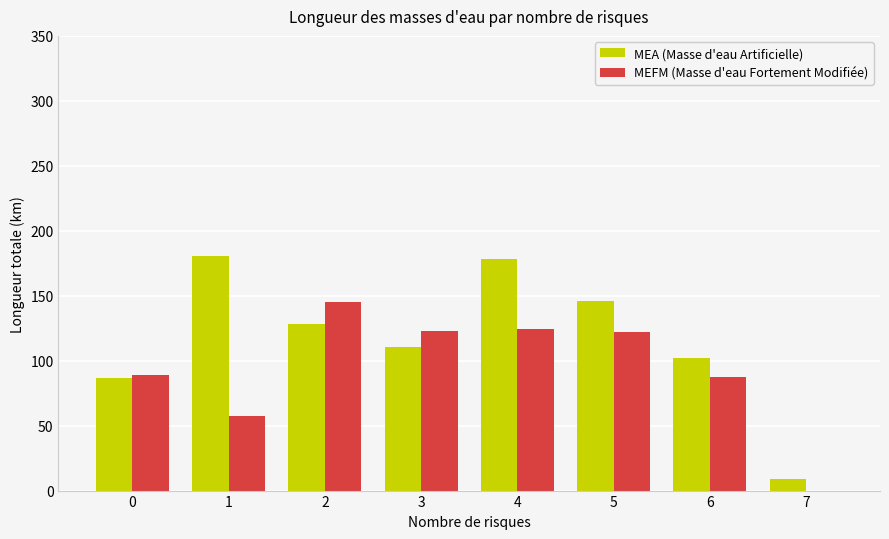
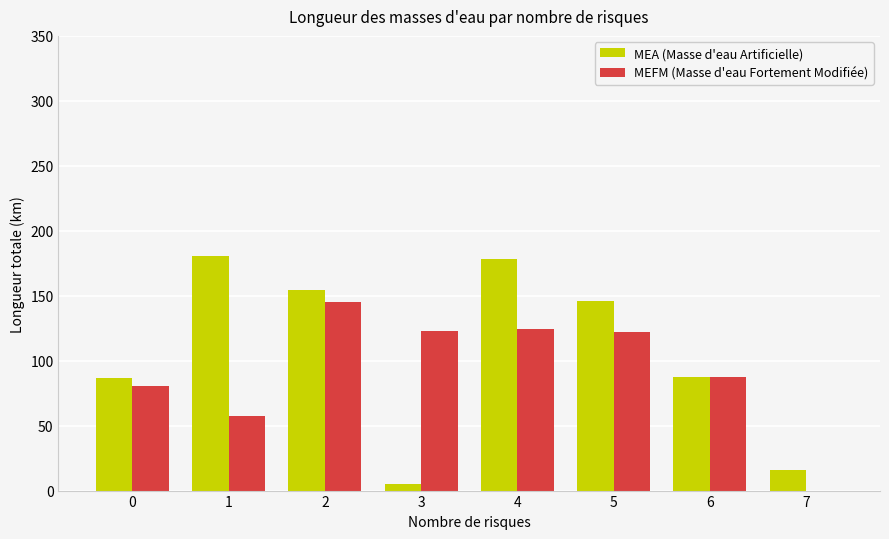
  {
    "MEA (Masse d'eau Artificielle)": {
      "0": 86,
      "1": 180,
-     "2": 128,
-     "3": 111,
+     "2": 154,
+     "3": 5,
      "4": 178,
      "5": 146,
-     "6": 102,
-     "7": 9
+     "6": 87,
+     "7": 16
    },
    "MEFM (Masse d'eau Fortement Modifiée)": {
-     "0": 89,
+     "0": 80,
      "1": 57,
      "2": 145,
      "3": 123,
      "4": 124,
      "5": 122,
      "6": 87,
      "7": 0
    }
  }
